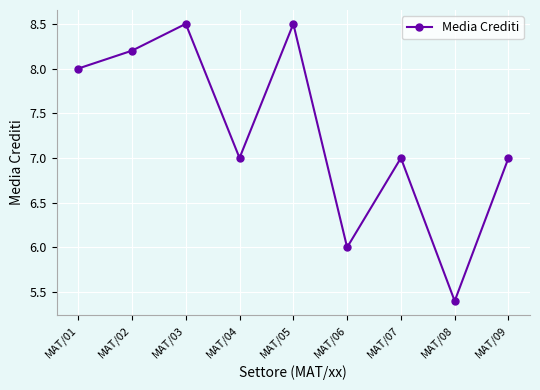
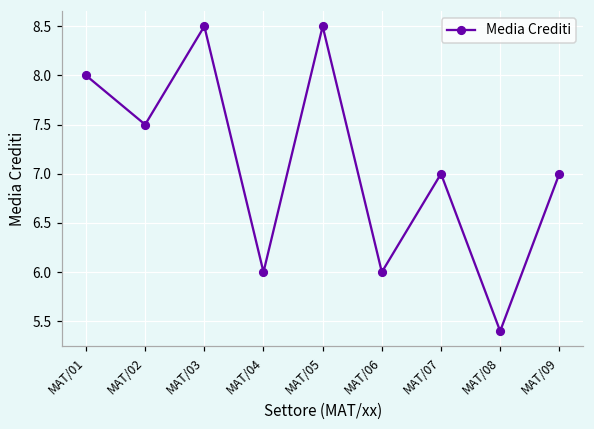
  {
    "MAT/01": 8.0,
-   "MAT/02": 8.2,
+   "MAT/02": 7.5,
    "MAT/03": 8.5,
-   "MAT/04": 7,
+   "MAT/04": 6,
    "MAT/05": 8.5,
    "MAT/06": 6.0,
    "MAT/07": 7.0,
    "MAT/08": 5.4,
    "MAT/09": 7.0
  }
